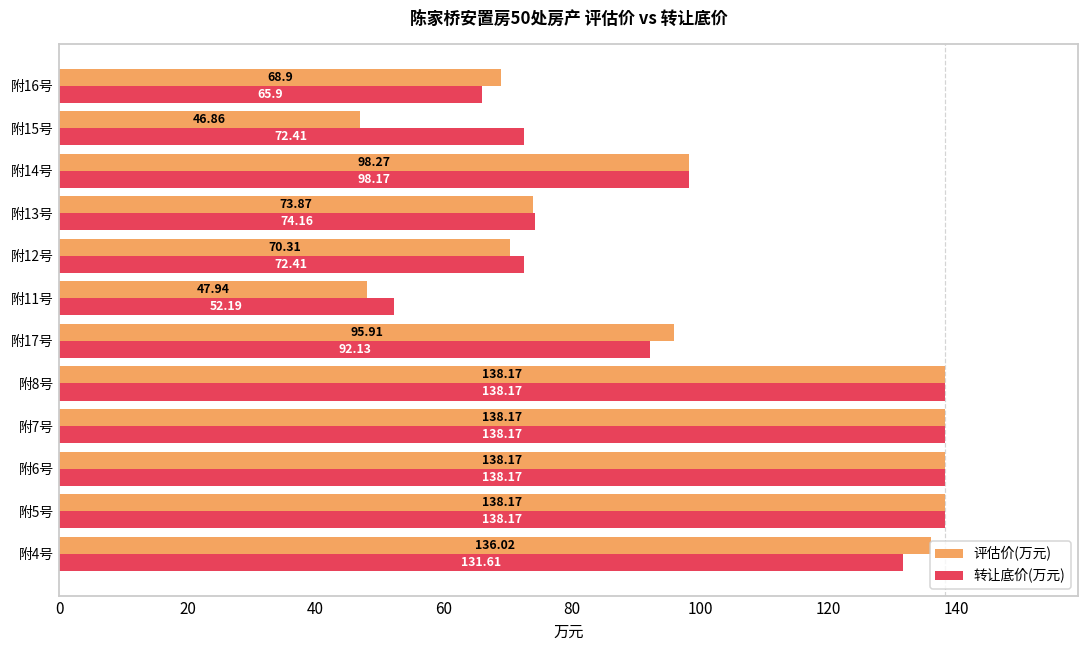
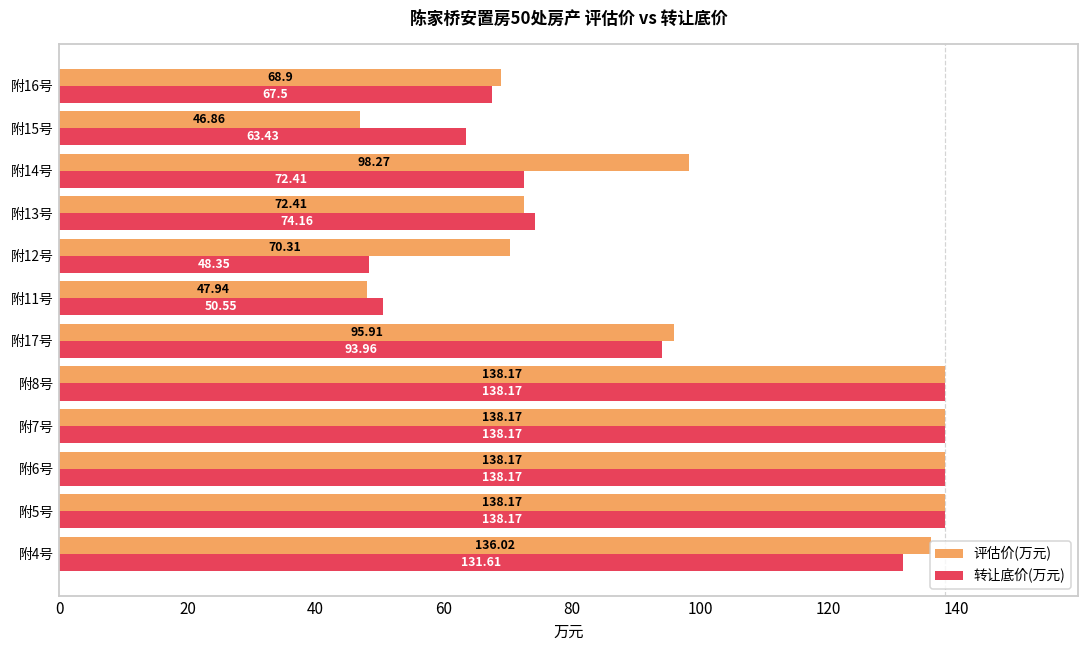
  {
    "评估价(万元)": {
      "附16号": 68.9,
      "附15号": 46.86,
      "附14号": 98.27,
-     "附13号": 73.87,
+     "附13号": 72.41,
      "附12号": 70.31,
      "附11号": 47.94,
      "附17号": 95.91,
      "附8号": 138.17,
      "附7号": 138.17,
      "附6号": 138.17,
      "附5号": 138.17
    },
    "转让底价(万元)": {
-     "附16号": 65.9,
-     "附15号": 72.41,
-     "附14号": 98.17,
+     "附16号": 67.5,
+     "附15号": 63.43,
+     "附14号": 72.41,
      "附13号": 74.16,
-     "附12号": 72.41,
-     "附11号": 52.19,
-     "附17号": 92.13,
+     "附12号": 48.35,
+     "附11号": 50.55,
+     "附17号": 93.96,
      "附8号": 138.17,
      "附7号": 138.17,
      "附6号": 138.17,
      "附5号": 138.17,
      "附4号": 131.61
    }
  }
